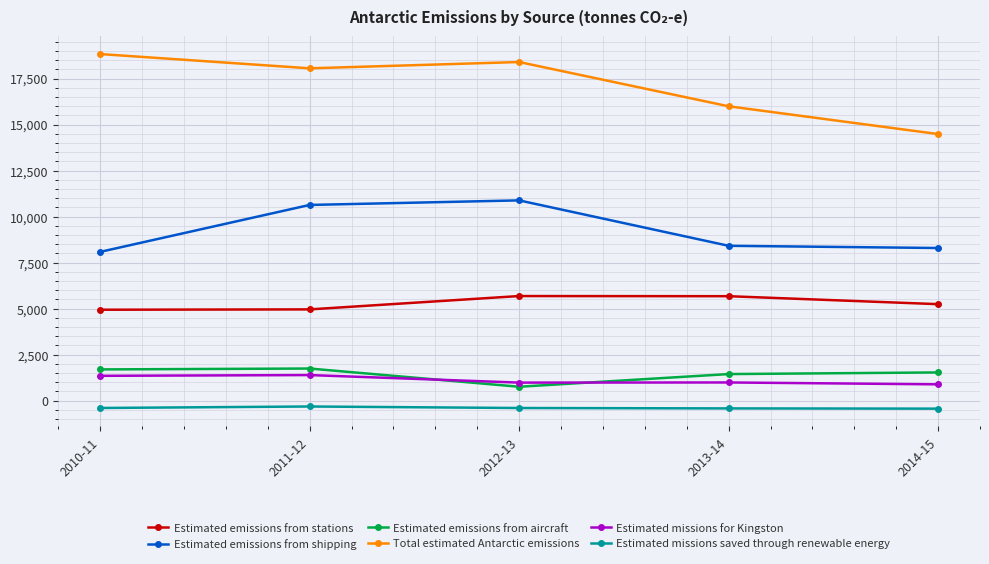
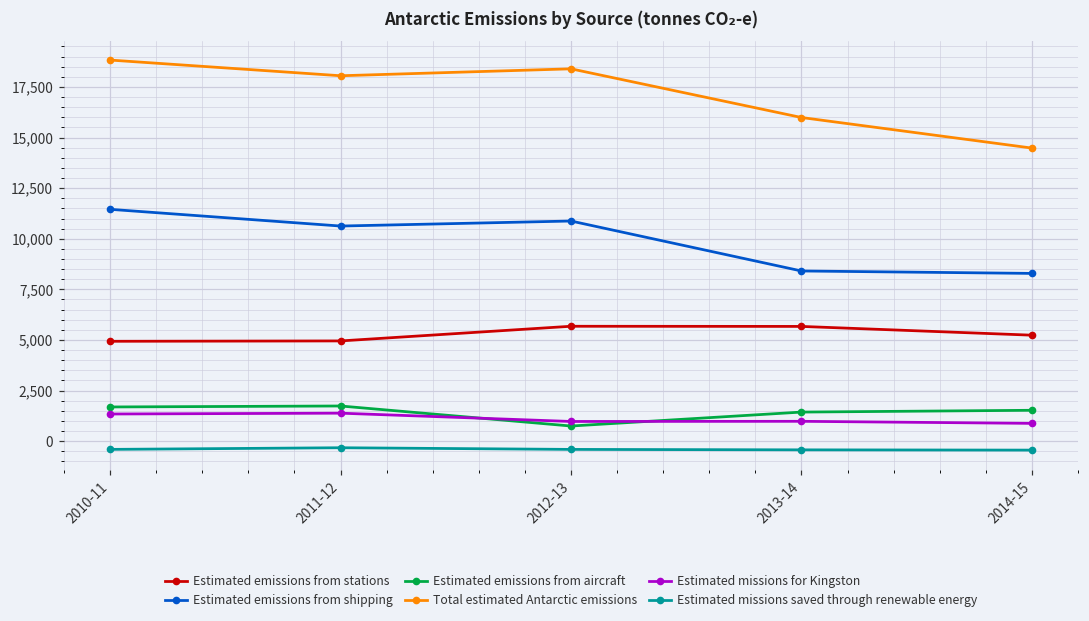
  {
    "Estimated emissions from stations": {
      "2010-11": "4,900",
      "2011-12": "5,000",
      "2012-13": "5,700",
      "2013-14": "5,700",
      "2014-15": "5,200"
    },
    "Estimated emissions from shipping": {
-     "2010-11": "8,100",
+     "2010-11": "11,500",
      "2011-12": "10,600",
      "2012-13": "10,900",
      "2013-14": "8,400",
      "2014-15": "8,300"
    },
    "Estimated emissions from aircraft": {
      "2010-11": "1,700",
      "2011-12": "1,700",
      "2012-13": "700",
      "2013-14": "1,400",
      "2014-15": "1,500"
    },
    "Total estimated Antarctic emissions": {
      "2010-11": "18,800",
      "2011-12": "18,100",
      "2012-13": "18,400",
      "2013-14": "16,000",
      "2014-15": "14,500"
    },
    "Estimated missions for Kingston": {
      "2010-11": "1,300",
      "2011-12": "1,400",
      "2012-13": "1,000",
      "2013-14": "1,000",
      "2014-15": "900"
    },
    "Estimated missions saved through renewable energy": {
      "2010-11": "-400",
      "2011-12": "-300",
      "2012-13": "-400",
      "2013-14": "-400",
      "2014-15": "-400"
    }
  }
